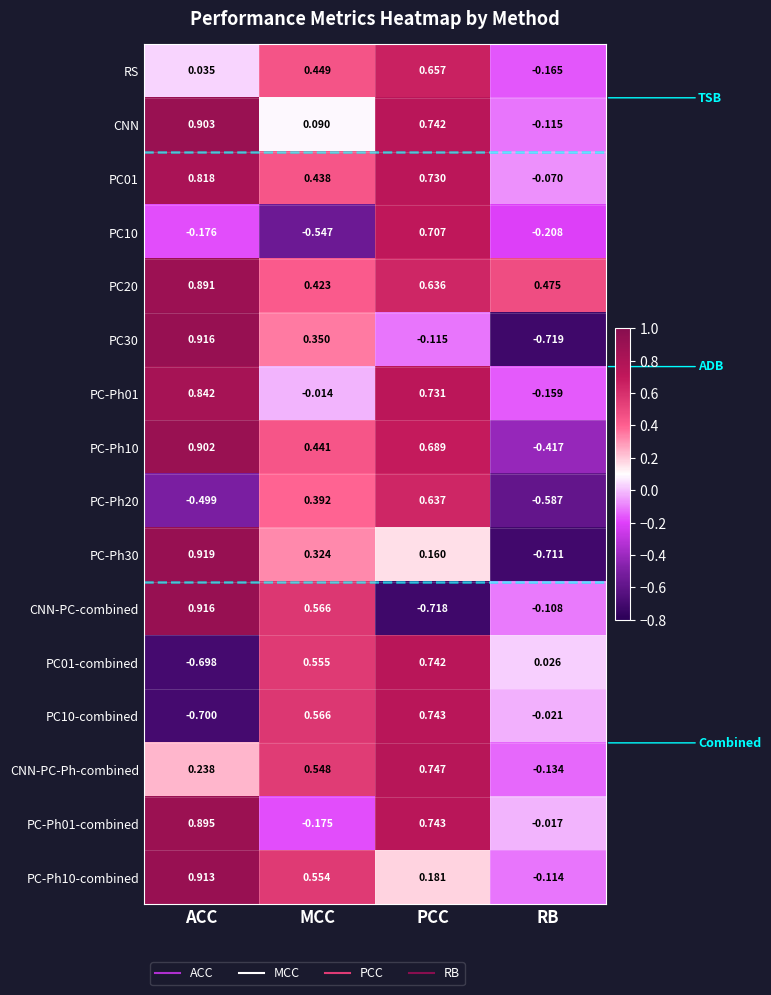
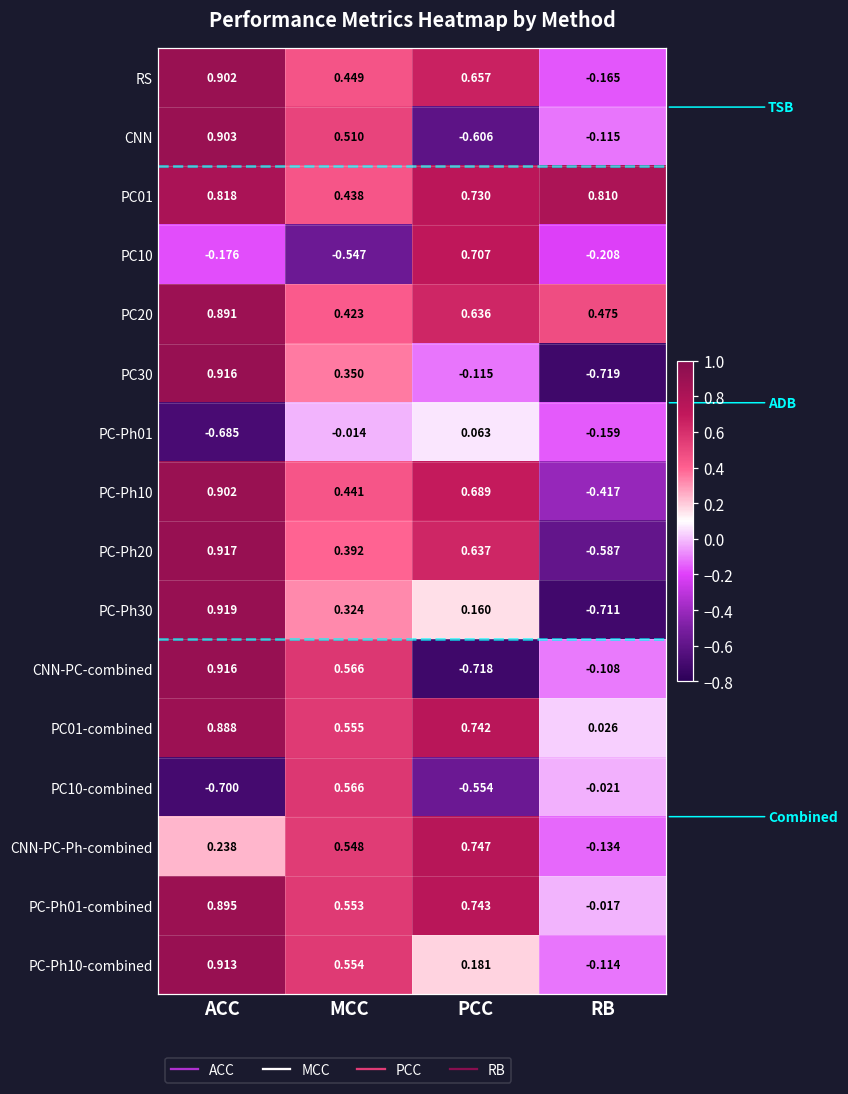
  {
    "RS": {
-     "ACC": 0.035,
+     "ACC": 0.902,
      "MCC": 0.449,
      "PCC": 0.657,
      "RB": -0.165
    },
    "CNN": {
      "ACC": 0.903,
-     "MCC": 0.090,
-     "PCC": 0.742,
+     "MCC": 0.510,
+     "PCC": -0.606,
      "RB": -0.115
    },
    "PC01": {
      "ACC": 0.818,
      "MCC": 0.438,
      "PCC": 0.730,
-     "RB": -0.070
+     "RB": 0.810
    },
    "PC10": {
      "ACC": -0.176,
      "MCC": -0.547,
      "PCC": 0.707,
      "RB": -0.208
    },
    "PC20": {
      "ACC": 0.891,
      "MCC": 0.423,
      "PCC": 0.636,
      "RB": 0.475
    },
    "PC30": {
      "ACC": 0.916,
      "MCC": 0.350,
      "PCC": -0.115,
      "RB": -0.719
    },
    "PC-Ph01": {
-     "ACC": 0.842,
+     "ACC": -0.685,
      "MCC": -0.014,
-     "PCC": 0.731,
+     "PCC": 0.063,
      "RB": -0.159
    },
    "PC-Ph10": {
      "ACC": 0.902,
      "MCC": 0.441,
      "PCC": 0.689,
      "RB": -0.417
    },
    "PC-Ph20": {
-     "ACC": -0.499,
+     "ACC": 0.917,
      "MCC": 0.392,
      "PCC": 0.637,
      "RB": -0.587
    },
    "PC-Ph30": {
      "ACC": 0.919,
      "MCC": 0.324,
      "PCC": 0.160,
      "RB": -0.711
    },
    "CNN-PC-combined": {
      "ACC": 0.916,
      "MCC": 0.566,
      "PCC": -0.718,
      "RB": -0.108
    },
    "PC01-combined": {
-     "ACC": -0.698,
+     "ACC": 0.888,
      "MCC": 0.555,
      "PCC": 0.742,
      "RB": 0.026
    },
    "PC10-combined": {
      "ACC": -0.700,
      "MCC": 0.566,
-     "PCC": 0.743,
+     "PCC": -0.554,
      "RB": -0.021
    },
    "CNN-PC-Ph-combined": {
      "ACC": 0.238,
      "MCC": 0.548,
      "PCC": 0.747,
      "RB": -0.134
    },
    "PC-Ph01-combined": {
      "ACC": 0.895,
-     "MCC": -0.175,
+     "MCC": 0.553,
      "PCC": 0.743,
      "RB": -0.017
    },
    "PC-Ph10-combined": {
      "ACC": 0.913,
      "MCC": 0.554,
      "PCC": 0.181,
      "RB": -0.114
    }
  }
